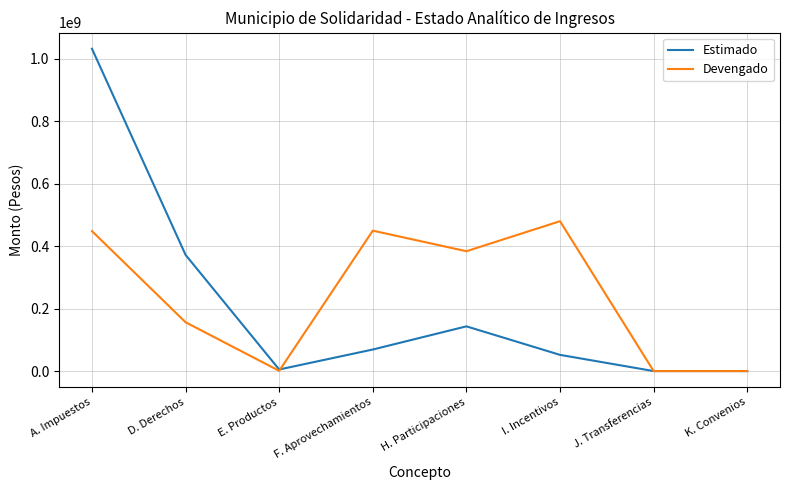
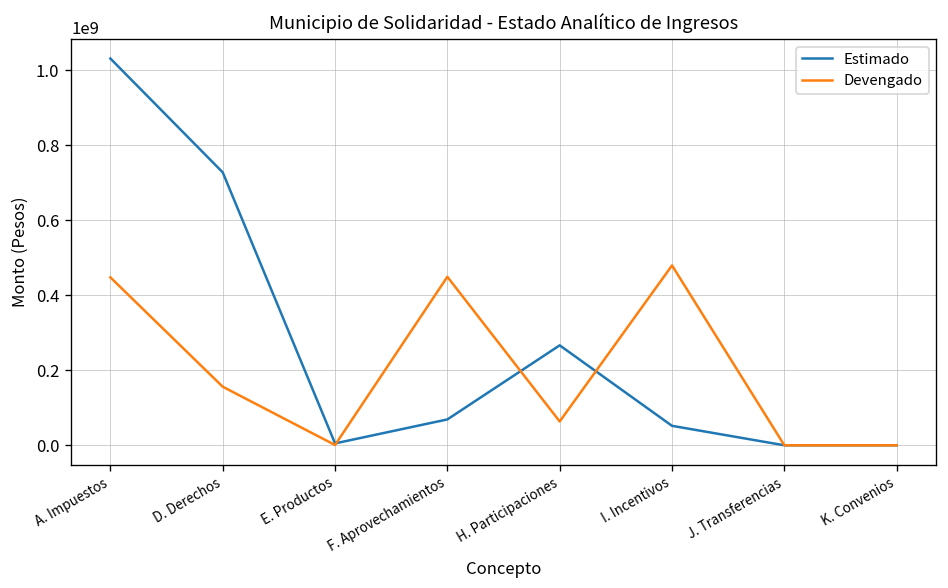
  {
    "Estimado": {
      "A. Impuestos": 1030000000,
-     "D. Derechos": 370000000,
+     "D. Derechos": 730000000,
      "F. Aprovechamientos": 70000000,
-     "H. Participaciones": 140000000,
+     "H. Participaciones": 270000000,
      "I. Incentivos": 50000000
    },
    "Devengado": {
      "A. Impuestos": 450000000,
      "D. Derechos": 160000000,
      "F. Aprovechamientos": 450000000,
-     "H. Participaciones": 380000000,
+     "H. Participaciones": 60000000,
      "I. Incentivos": 480000000
    }
  }
